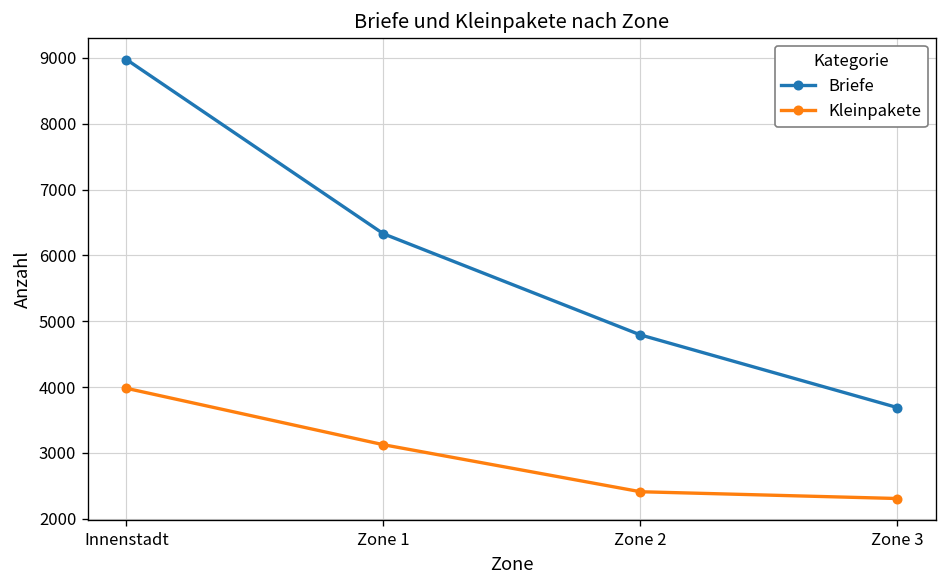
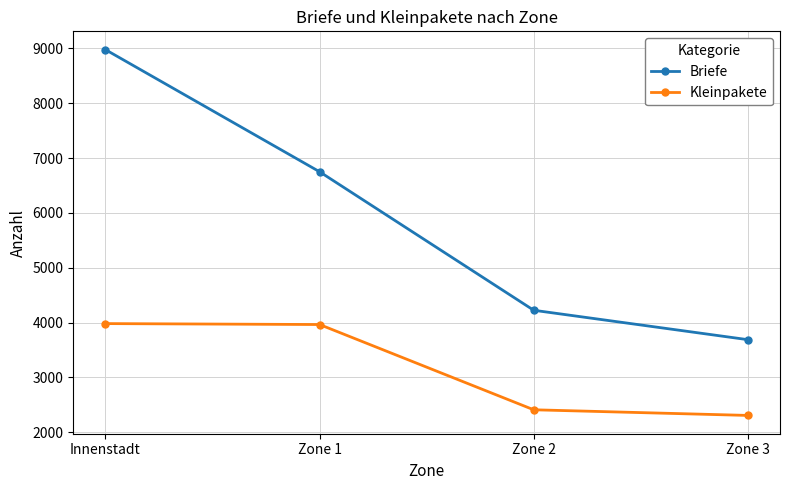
  {
    "Briefe": {
      "Innenstadt": 9000,
-     "Zone 1": 6300,
-     "Zone 2": 4800,
+     "Zone 1": 6800,
+     "Zone 2": 4200,
      "Zone 3": 3700
    },
    "Kleinpakete": {
      "Innenstadt": 4000,
-     "Zone 1": 3100,
+     "Zone 1": 4000,
      "Zone 2": 2400,
      "Zone 3": 2300
    }
  }
